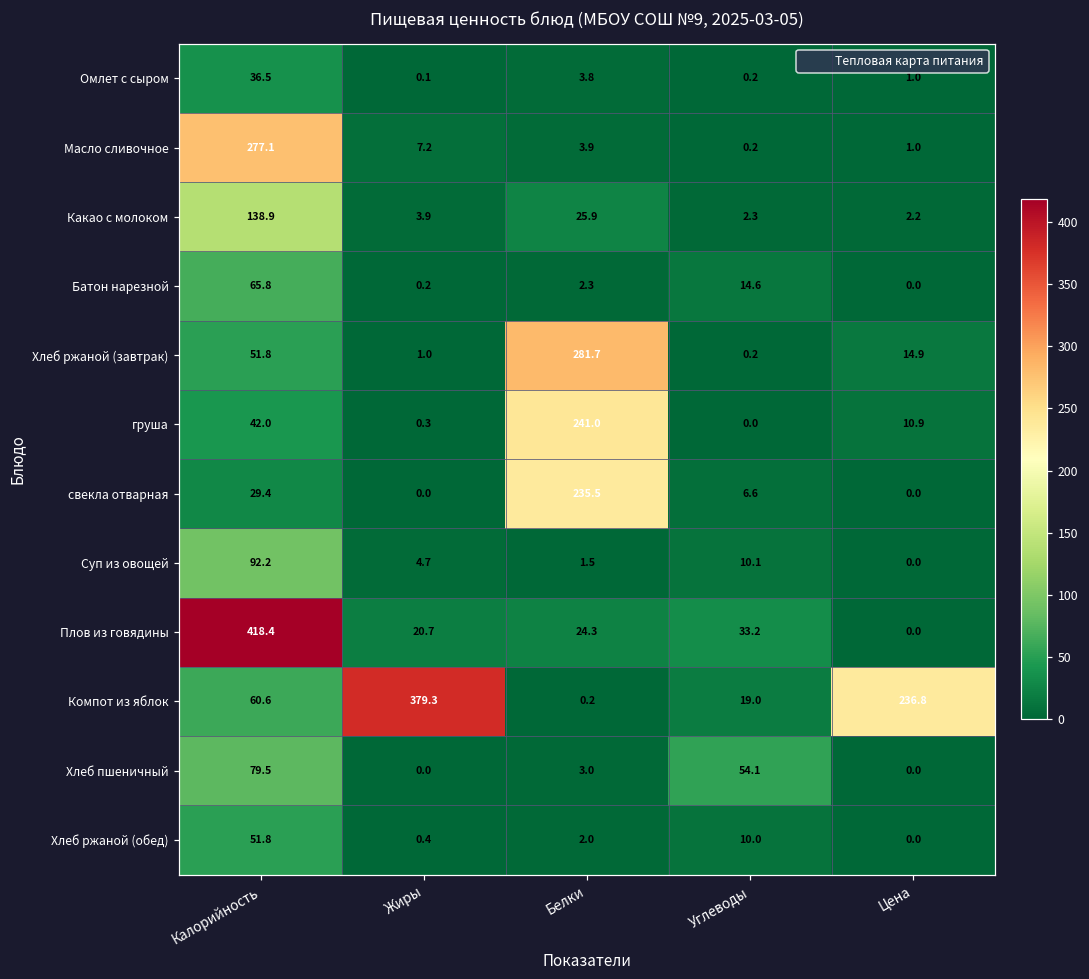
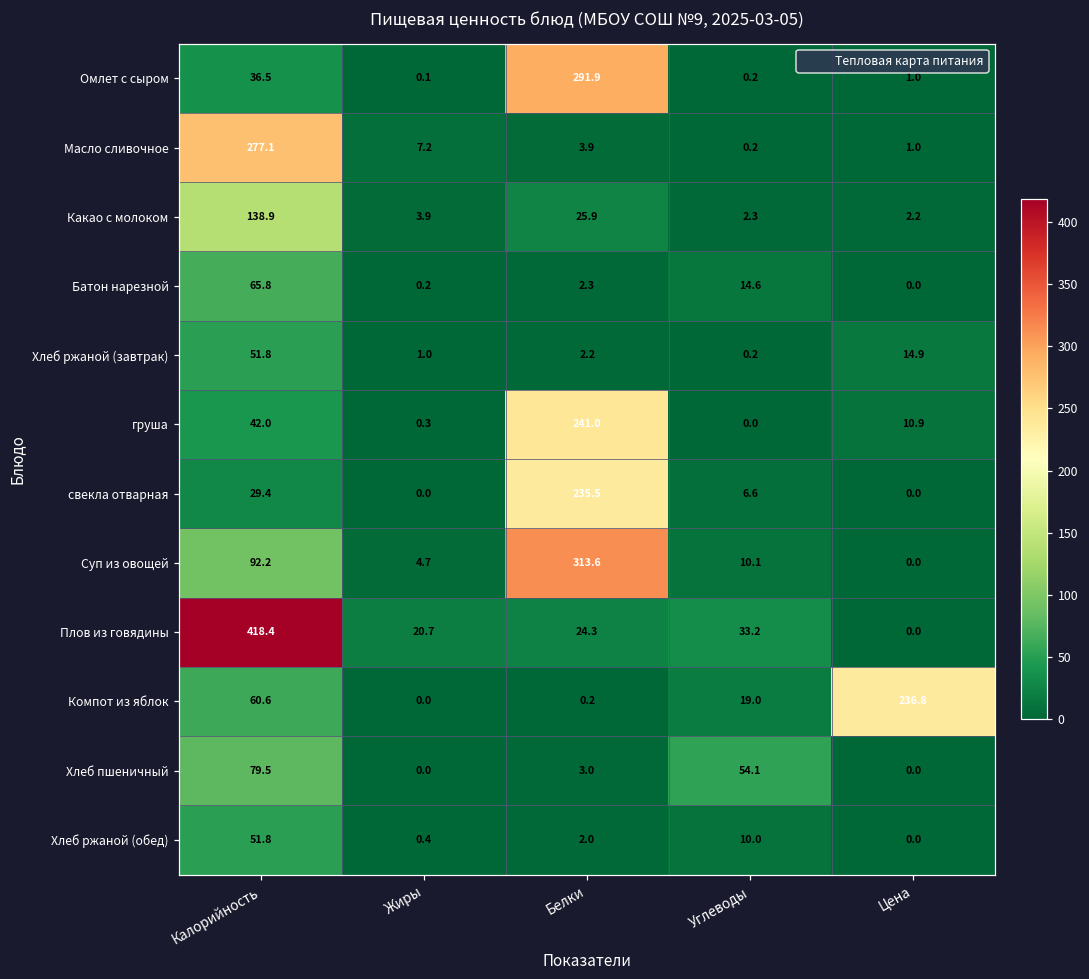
  {
    "Омлет с сыром": {
      "Калорийность": 36.5,
      "Жиры": 0.1,
-     "Белки": 3.8,
+     "Белки": 291.9,
      "Углеводы": 0.2,
      "Цена": 1.0
    },
    "Масло сливочное": {
      "Калорийность": 277.1,
      "Жиры": 7.2,
      "Белки": 3.9,
      "Углеводы": 0.2,
      "Цена": 1.0
    },
    "Какао с молоком": {
      "Калорийность": 138.9,
      "Жиры": 3.9,
      "Белки": 25.9,
      "Углеводы": 2.3,
      "Цена": 2.2
    },
    "Батон нарезной": {
      "Калорийность": 65.8,
      "Жиры": 0.2,
      "Белки": 2.3,
      "Углеводы": 14.6,
      "Цена": 0.0
    },
    "Хлеб ржаной (завтрак)": {
      "Калорийность": 51.8,
      "Жиры": 1.0,
-     "Белки": 281.7,
+     "Белки": 2.2,
      "Углеводы": 0.2,
      "Цена": 14.9
    },
    "груша": {
      "Калорийность": 42.0,
      "Жиры": 0.3,
      "Белки": 241.0,
      "Углеводы": 0.0,
      "Цена": 10.9
    },
    "свекла отварная": {
      "Калорийность": 29.4,
      "Жиры": 0.0,
      "Белки": 235.5,
      "Углеводы": 6.6,
      "Цена": 0.0
    },
    "Суп из овощей": {
      "Калорийность": 92.2,
      "Жиры": 4.7,
-     "Белки": 1.5,
+     "Белки": 313.6,
      "Углеводы": 10.1,
      "Цена": 0.0
    },
    "Плов из говядины": {
      "Калорийность": 418.4,
      "Жиры": 20.7,
      "Белки": 24.3,
      "Углеводы": 33.2,
      "Цена": 0.0
    },
    "Компот из яблок": {
      "Калорийность": 60.6,
-     "Жиры": 379.3,
+     "Жиры": 0.0,
      "Белки": 0.2,
      "Углеводы": 19.0,
      "Цена": 236.8
    },
    "Хлеб пшеничный": {
      "Калорийность": 79.5,
      "Жиры": 0.0,
      "Белки": 3.0,
      "Углеводы": 54.1,
      "Цена": 0.0
    },
    "Хлеб ржаной (обед)": {
      "Калорийность": 51.8,
      "Жиры": 0.4,
      "Белки": 2.0,
      "Углеводы": 10.0,
      "Цена": 0.0
    }
  }
